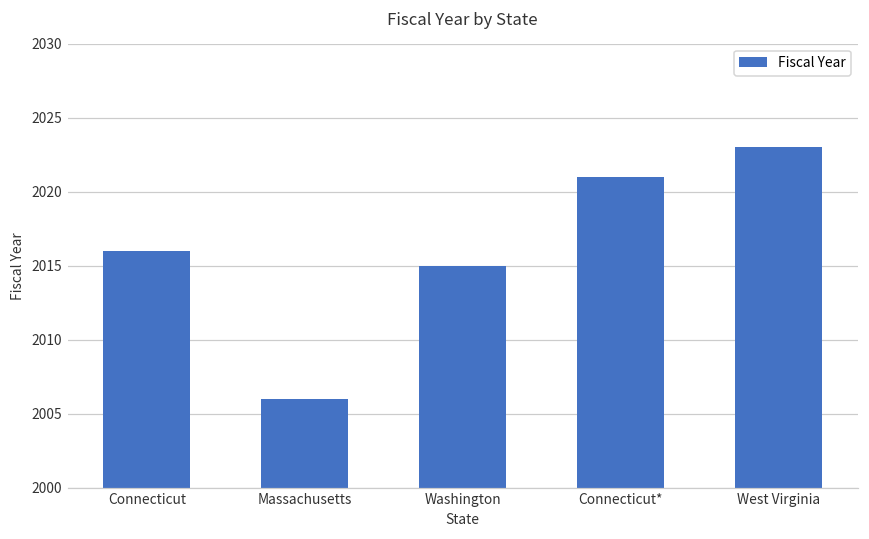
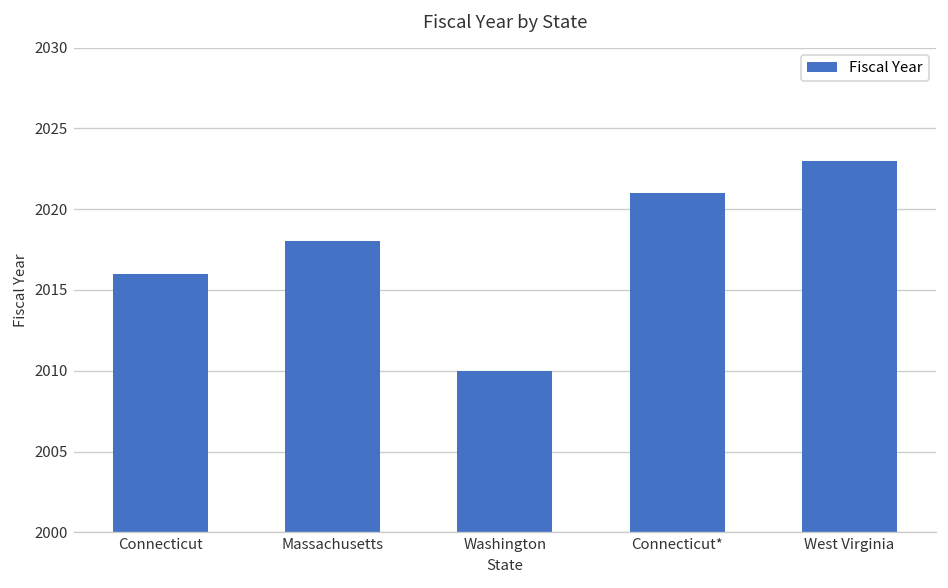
  {
    "Connecticut": 2016,
-   "Massachusetts": 2006,
-   "Washington": 2015,
+   "Massachusetts": 2018,
+   "Washington": 2010,
    "Connecticut*": 2021,
    "West Virginia": 2023
  }
